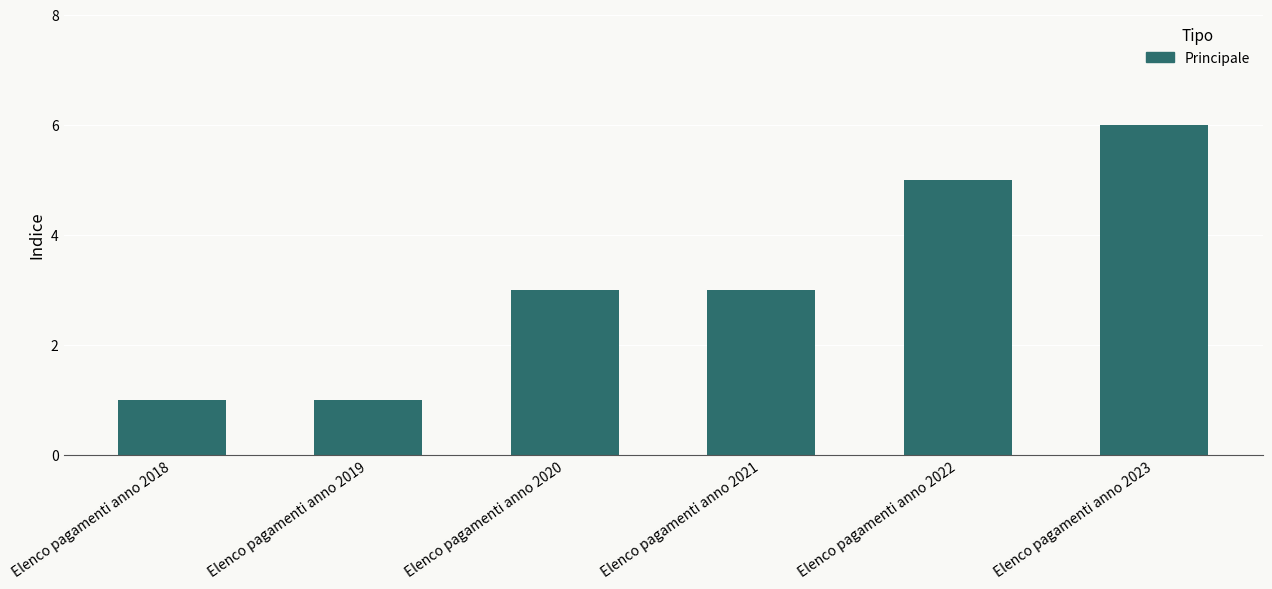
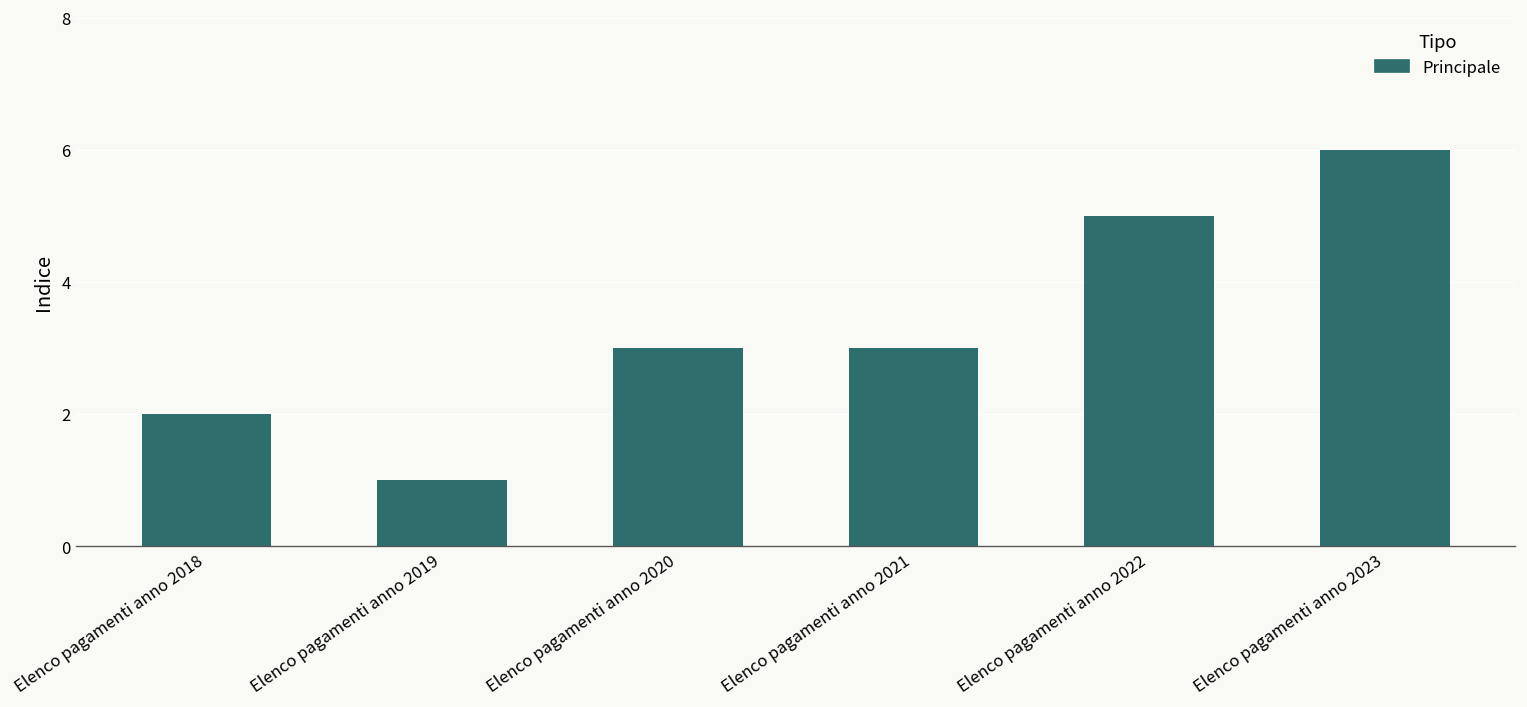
  {
-   "Elenco pagamenti anno 2018": 1,
+   "Elenco pagamenti anno 2018": 2,
    "Elenco pagamenti anno 2019": 1,
    "Elenco pagamenti anno 2020": 3,
    "Elenco pagamenti anno 2021": 3,
    "Elenco pagamenti anno 2022": 5,
    "Elenco pagamenti anno 2023": 6
  }
